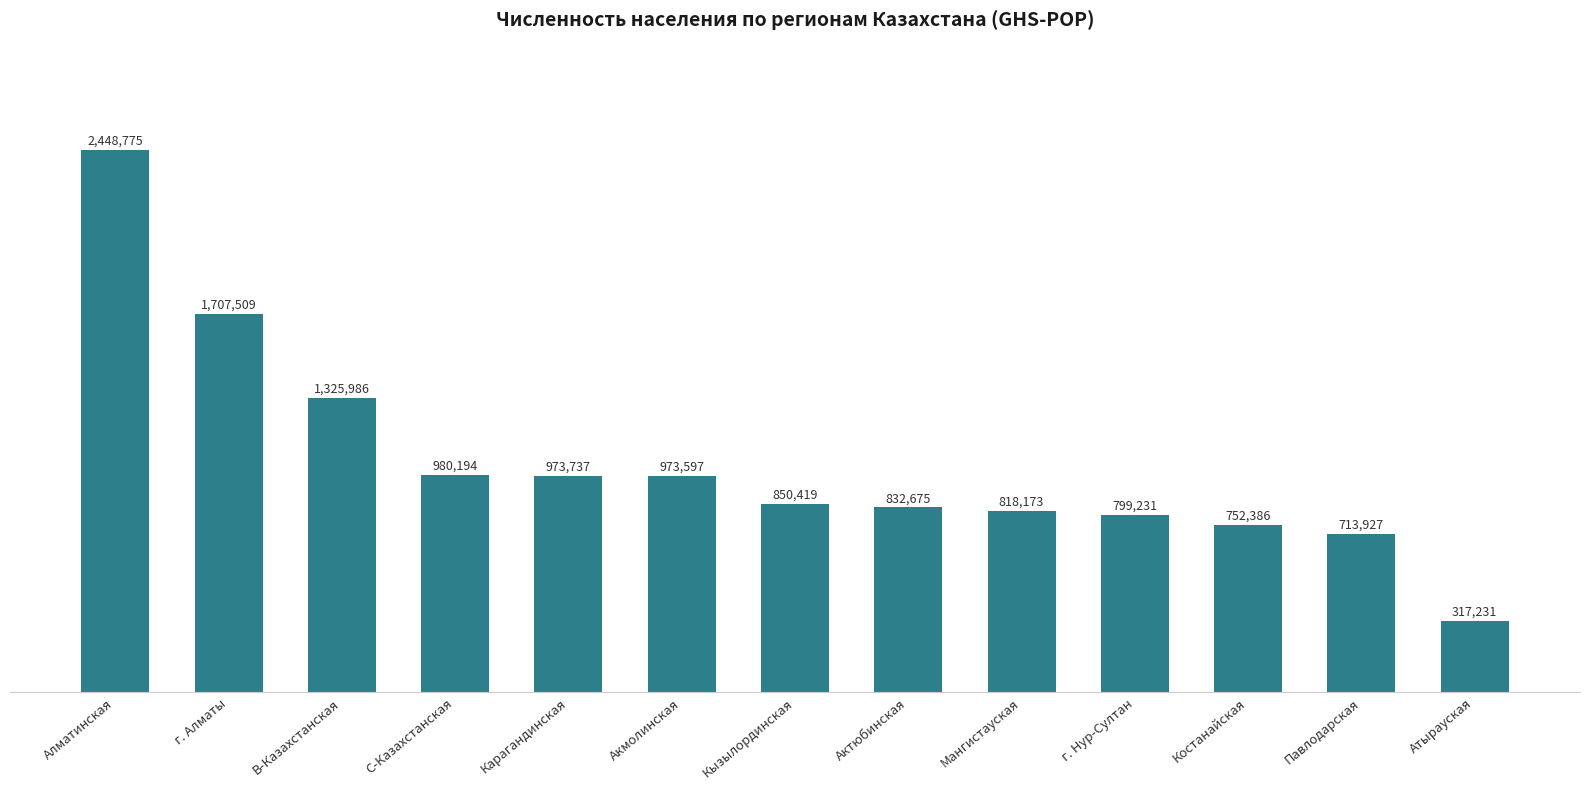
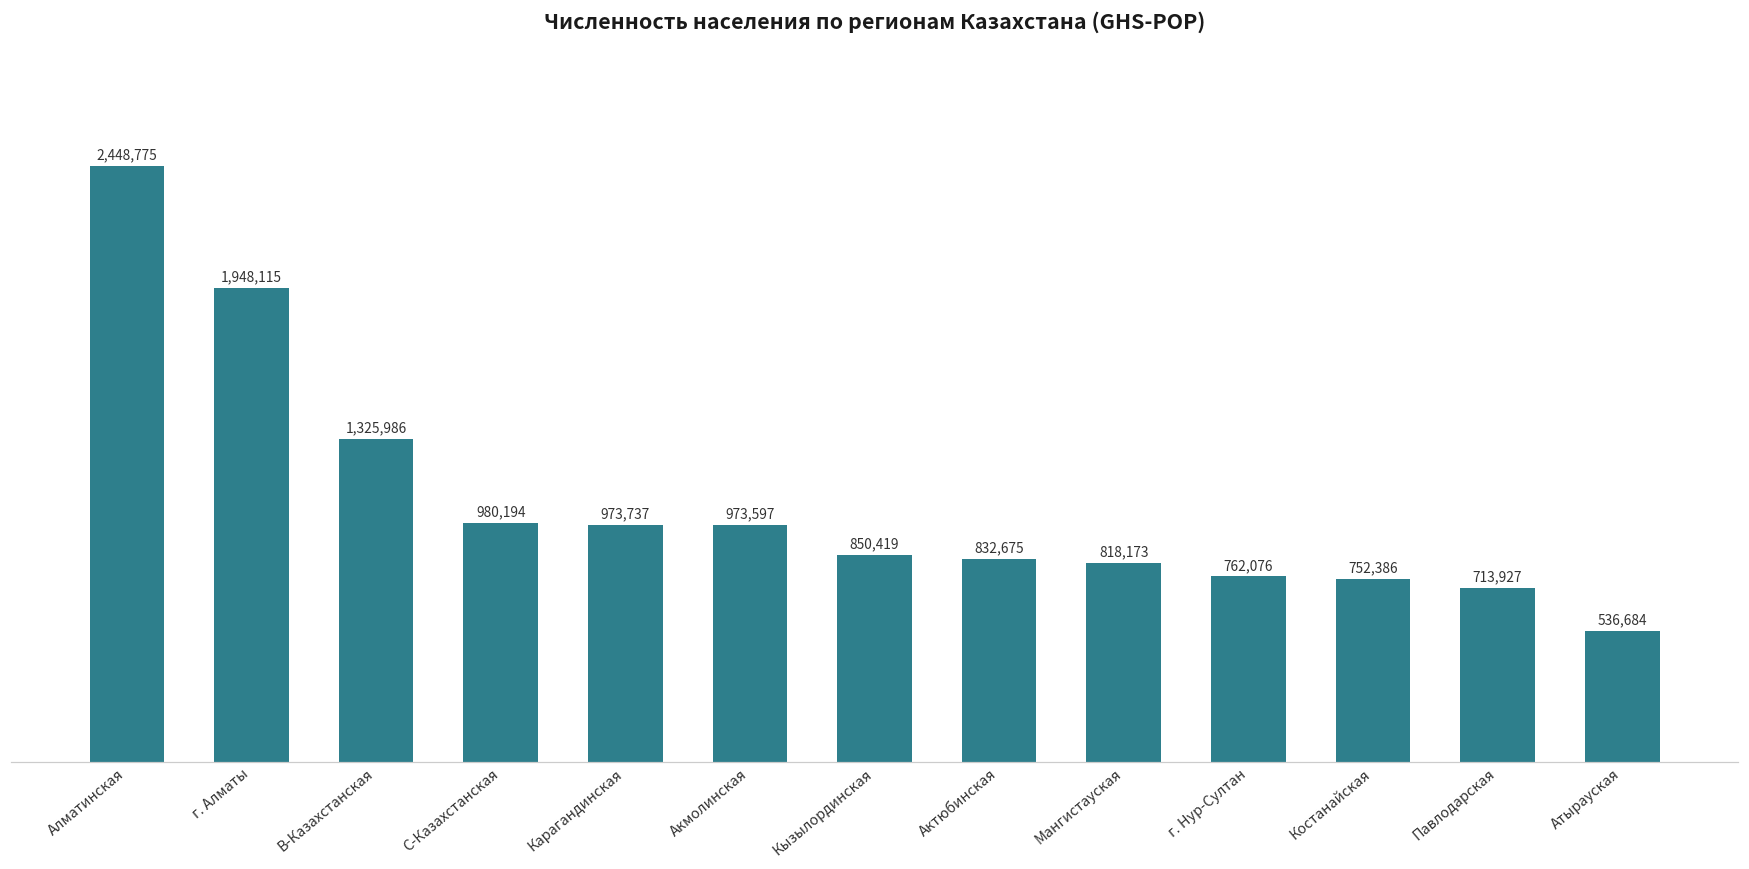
  {
    "Алматинская": "2,448,775",
-   "г. Алматы": "1,707,509",
+   "г. Алматы": "1,948,115",
    "В-Казахстанская": "1,325,986",
    "С-Казахстанская": "980,194",
    "Карагандинская": "973,737",
    "Акмолинская": "973,597",
    "Кызылординская": "850,419",
    "Актюбинская": "832,675",
    "Мангистауская": "818,173",
-   "г. Нур-Султан": "799,231",
+   "г. Нур-Султан": "762,076",
    "Костанайская": "752,386",
    "Павлодарская": "713,927",
-   "Атырауская": "317,231"
+   "Атырауская": "536,684"
  }
